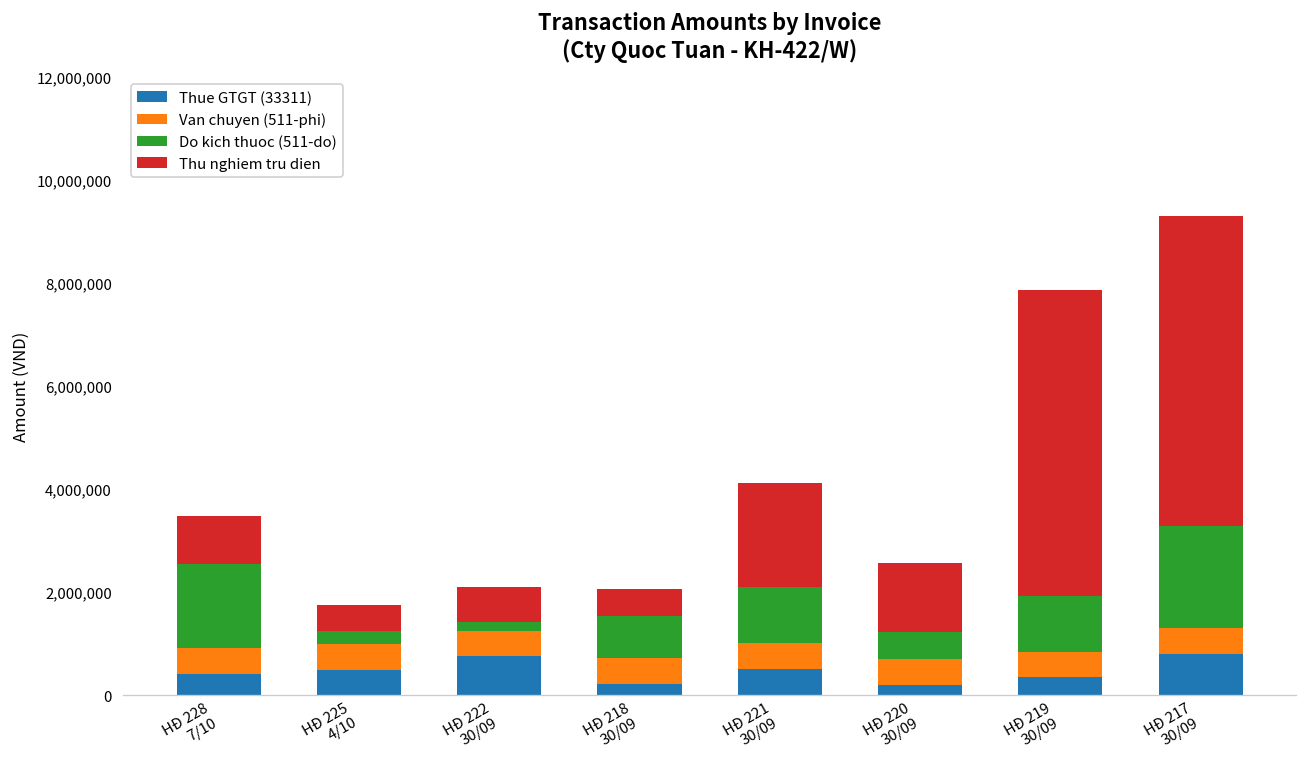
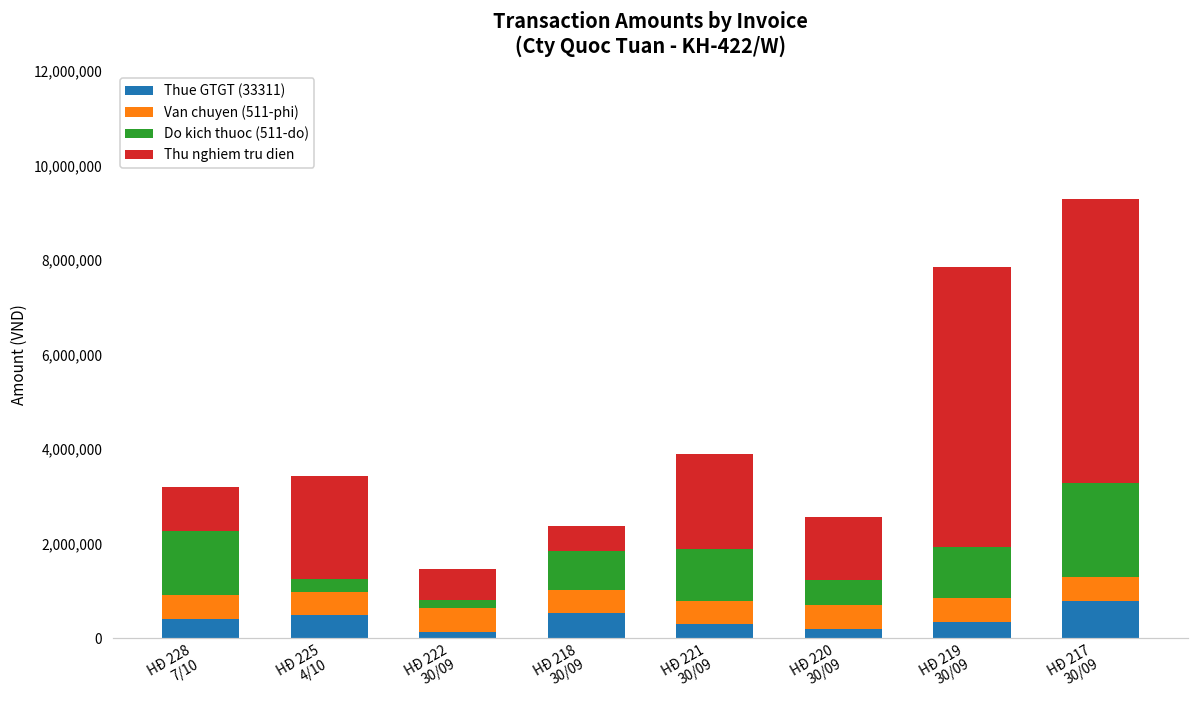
  {
    "Thue GTGT (33311)": {
      "HĐ 228 7/10": "400,000",
      "HĐ 225 4/10": "500,000",
-     "HĐ 222 30/09": "700,000",
-     "HĐ 218 30/09": "200,000",
-     "HĐ 221 30/09": "500,000",
+     "HĐ 222 30/09": "100,000",
+     "HĐ 218 30/09": "500,000",
+     "HĐ 221 30/09": "300,000",
      "HĐ 220 30/09": "200,000",
      "HĐ 219 30/09": "300,000",
      "HĐ 217 30/09": "800,000"
    },
    "Van chuyen (511-phi)": {
      "HĐ 228 7/10": "500,000",
      "HĐ 225 4/10": "500,000",
      "HĐ 222 30/09": "500,000",
      "HĐ 218 30/09": "500,000",
      "HĐ 221 30/09": "500,000",
      "HĐ 220 30/09": "500,000",
      "HĐ 219 30/09": "500,000",
      "HĐ 217 30/09": "500,000"
    },
    "Do kich thuoc (511-do)": {
-     "HĐ 228 7/10": "1,600,000",
+     "HĐ 228 7/10": "1,400,000",
      "HĐ 225 4/10": "300,000",
      "HĐ 222 30/09": "200,000",
      "HĐ 218 30/09": "800,000",
      "HĐ 221 30/09": "1,100,000",
      "HĐ 220 30/09": "500,000",
      "HĐ 219 30/09": "1,100,000",
      "HĐ 217 30/09": "2,000,000"
    },
    "Thu nghiem tru dien": {
      "HĐ 228 7/10": "900,000",
-     "HĐ 225 4/10": "500,000",
+     "HĐ 225 4/10": "2,200,000",
      "HĐ 222 30/09": "700,000",
      "HĐ 218 30/09": "500,000",
      "HĐ 221 30/09": "2,000,000",
      "HĐ 220 30/09": "1,300,000",
      "HĐ 219 30/09": "5,900,000",
      "HĐ 217 30/09": "6,000,000"
    }
  }
